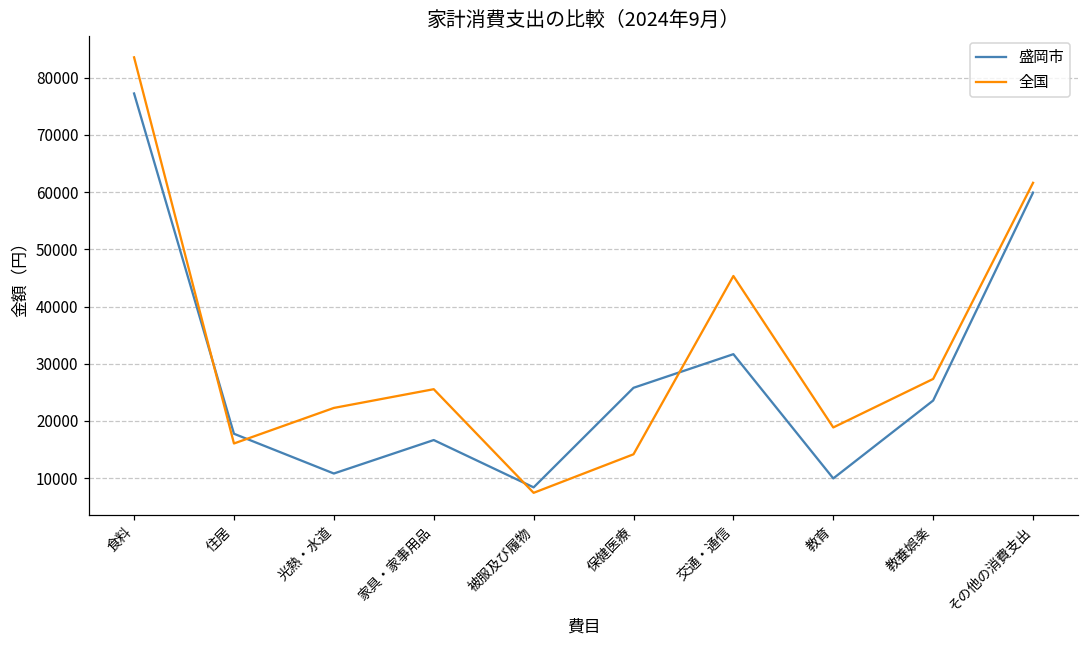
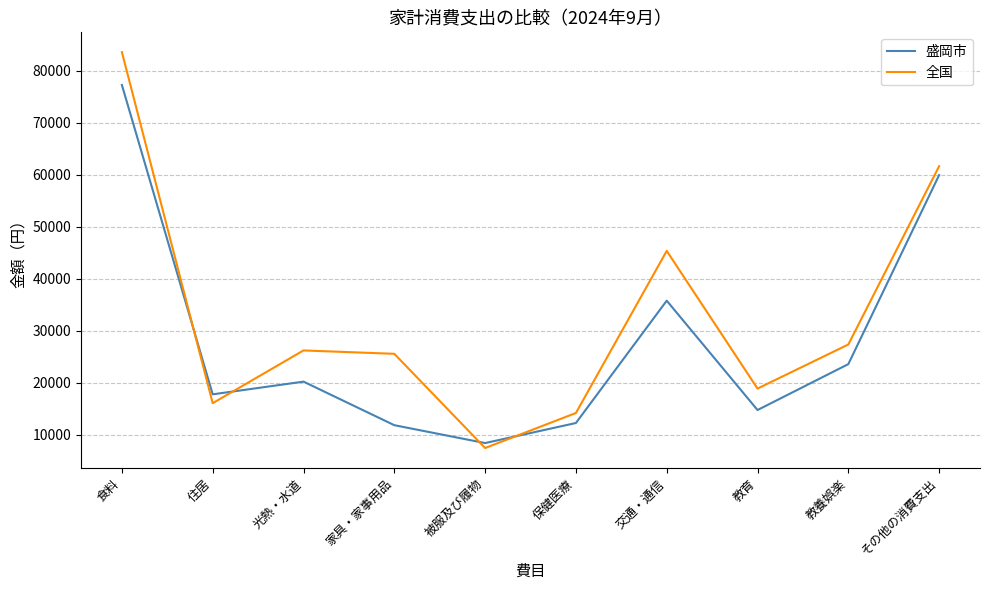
  {
    "盛岡市": {
      "食料": 77000,
      "住居": 18000,
-     "光熱・水道": 11000,
-     "家具・家事用品": 17000,
+     "光熱・水道": 20000,
+     "家具・家事用品": 12000,
      "被服及び履物": 8000,
-     "保健医療": 26000,
-     "交通・通信": 32000,
-     "教育": 10000,
+     "保健医療": 12000,
+     "交通・通信": 36000,
+     "教育": 15000,
      "教養娯楽": 24000,
      "その他の消費支出": 60000
    },
    "全国": {
      "食料": 84000,
      "住居": 16000,
-     "光熱・水道": 22000,
+     "光熱・水道": 26000,
      "家具・家事用品": 26000,
      "被服及び履物": 7000,
      "保健医療": 14000,
      "交通・通信": 45000,
      "教育": 19000,
      "教養娯楽": 27000,
      "その他の消費支出": 62000
    }
  }
